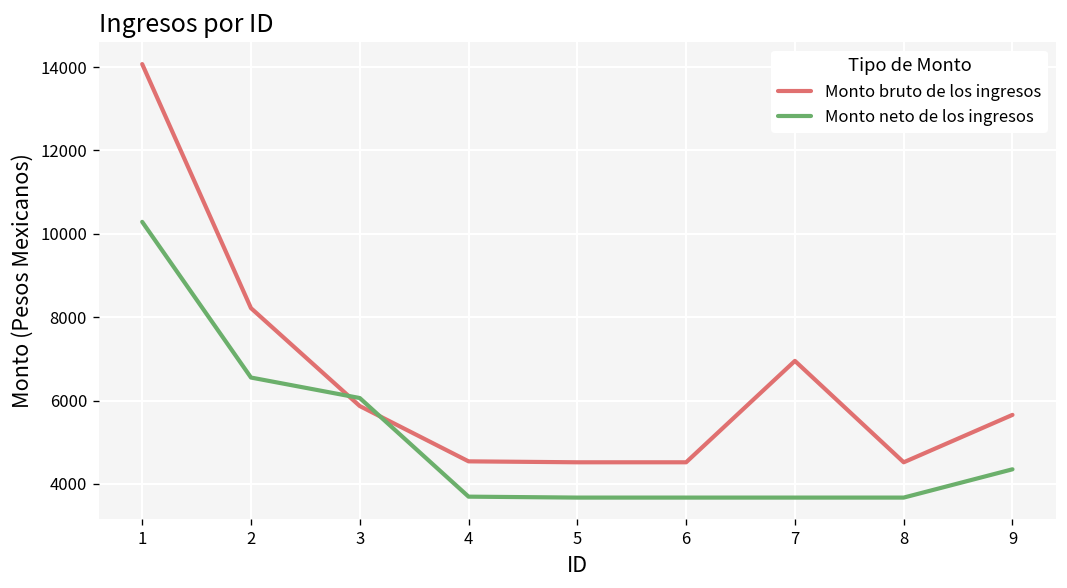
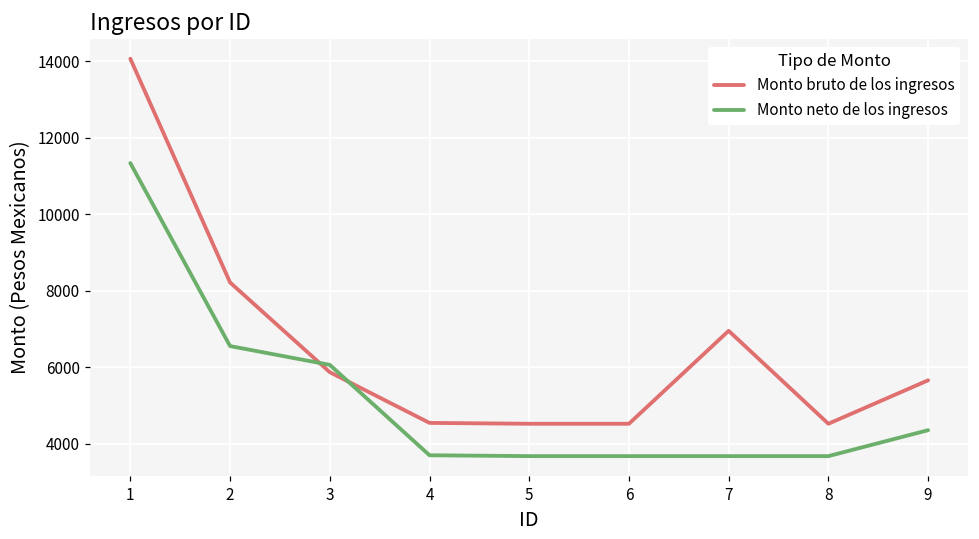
  {
    "Monto bruto de los ingresos": {
      "1": 14100,
      "2": 8200,
      "3": 5900,
      "4": 4500,
      "5": 4500,
      "6": 4500,
      "7": 7000,
      "8": 4500,
      "9": 5700
    },
    "Monto neto de los ingresos": {
-     "1": 10300,
+     "1": 11300,
      "2": 6600,
      "3": 6100,
      "4": 3700,
      "5": 3700,
      "6": 3700,
      "7": 3700,
      "8": 3700,
      "9": 4400
    }
  }
